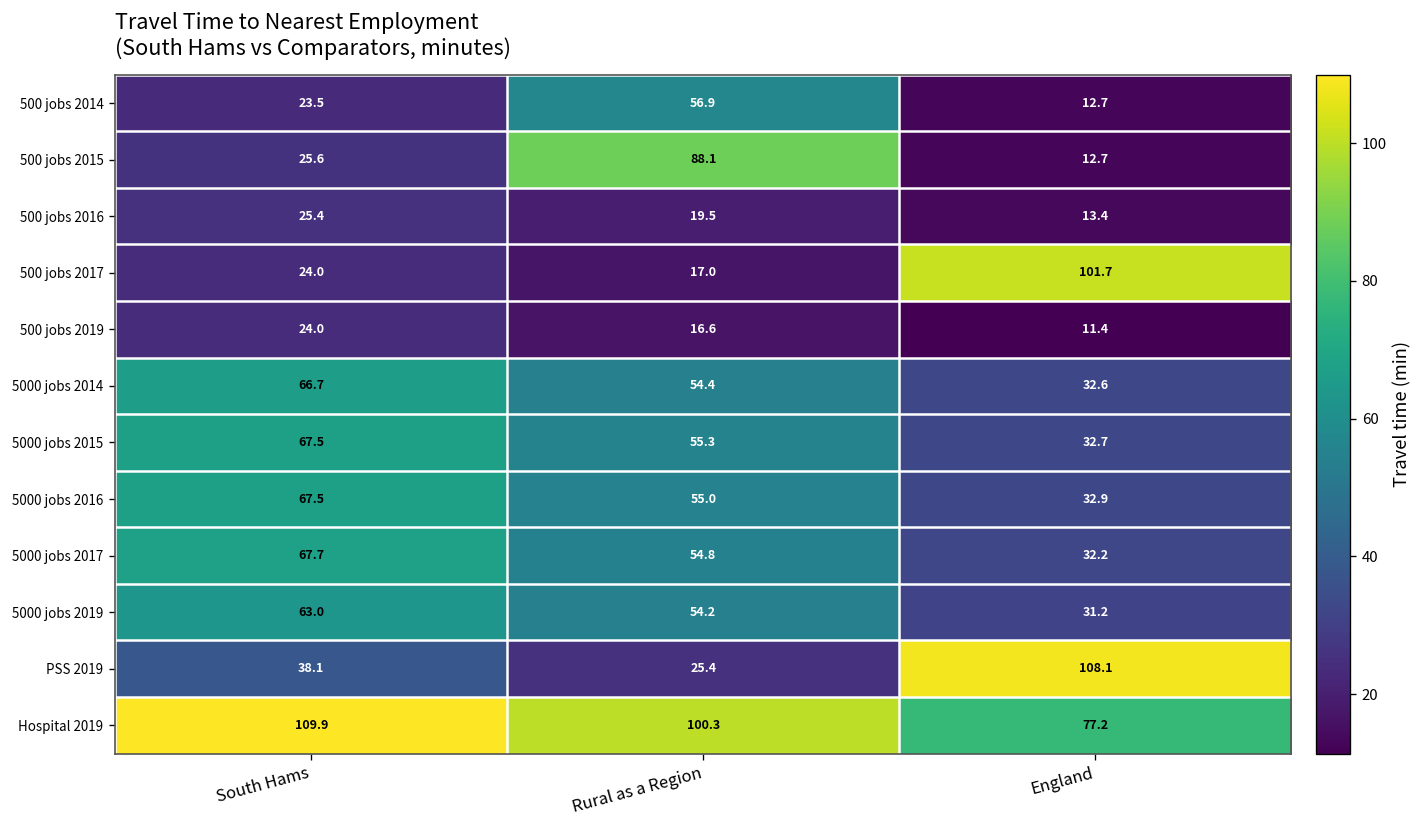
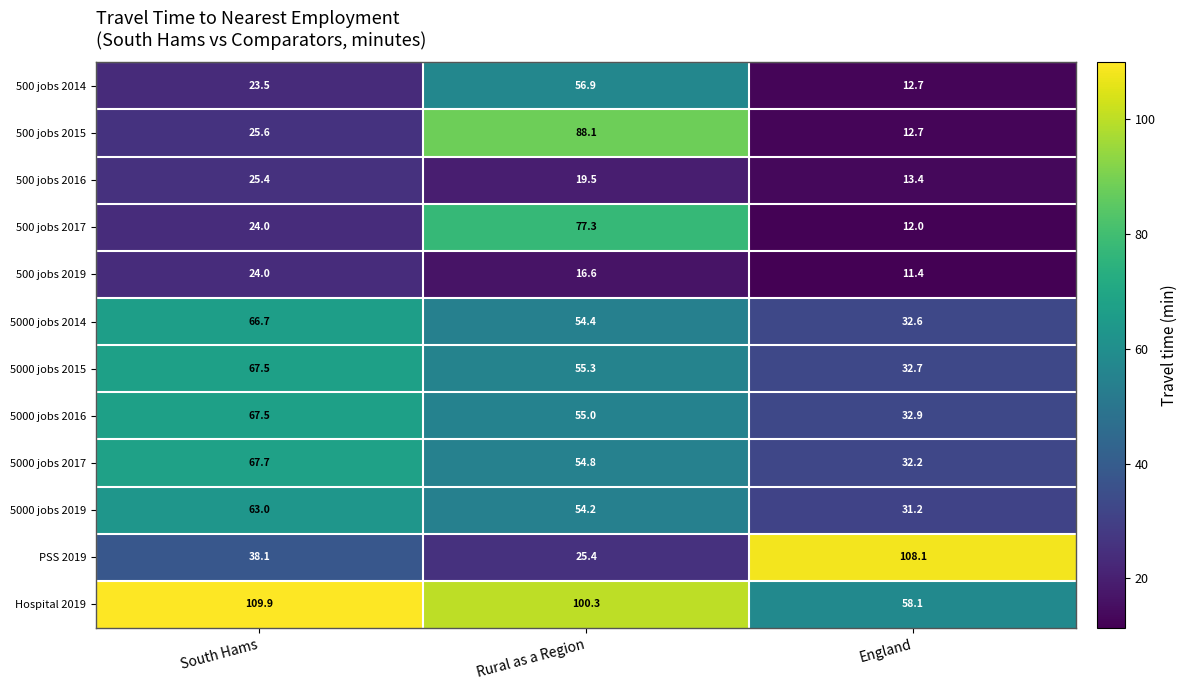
  {
    "500 jobs 2014": {
      "South Hams": 23.5,
      "Rural as a Region": 56.9,
      "England": 12.7
    },
    "500 jobs 2015": {
      "South Hams": 25.6,
      "Rural as a Region": 88.1,
      "England": 12.7
    },
    "500 jobs 2016": {
      "South Hams": 25.4,
      "Rural as a Region": 19.5,
      "England": 13.4
    },
    "500 jobs 2017": {
      "South Hams": 24.0,
-     "Rural as a Region": 17.0,
-     "England": 101.7
+     "Rural as a Region": 77.3,
+     "England": 12.0
    },
    "500 jobs 2019": {
      "South Hams": 24.0,
      "Rural as a Region": 16.6,
      "England": 11.4
    },
    "5000 jobs 2014": {
      "South Hams": 66.7,
      "Rural as a Region": 54.4,
      "England": 32.6
    },
    "5000 jobs 2015": {
      "South Hams": 67.5,
      "Rural as a Region": 55.3,
      "England": 32.7
    },
    "5000 jobs 2016": {
      "South Hams": 67.5,
      "Rural as a Region": 55.0,
      "England": 32.9
    },
    "5000 jobs 2017": {
      "South Hams": 67.7,
      "Rural as a Region": 54.8,
      "England": 32.2
    },
    "5000 jobs 2019": {
      "South Hams": 63.0,
      "Rural as a Region": 54.2,
      "England": 31.2
    },
    "PSS 2019": {
      "South Hams": 38.1,
      "Rural as a Region": 25.4,
      "England": 108.1
    },
    "Hospital 2019": {
      "South Hams": 109.9,
      "Rural as a Region": 100.3,
-     "England": 77.2
+     "England": 58.1
    }
  }
